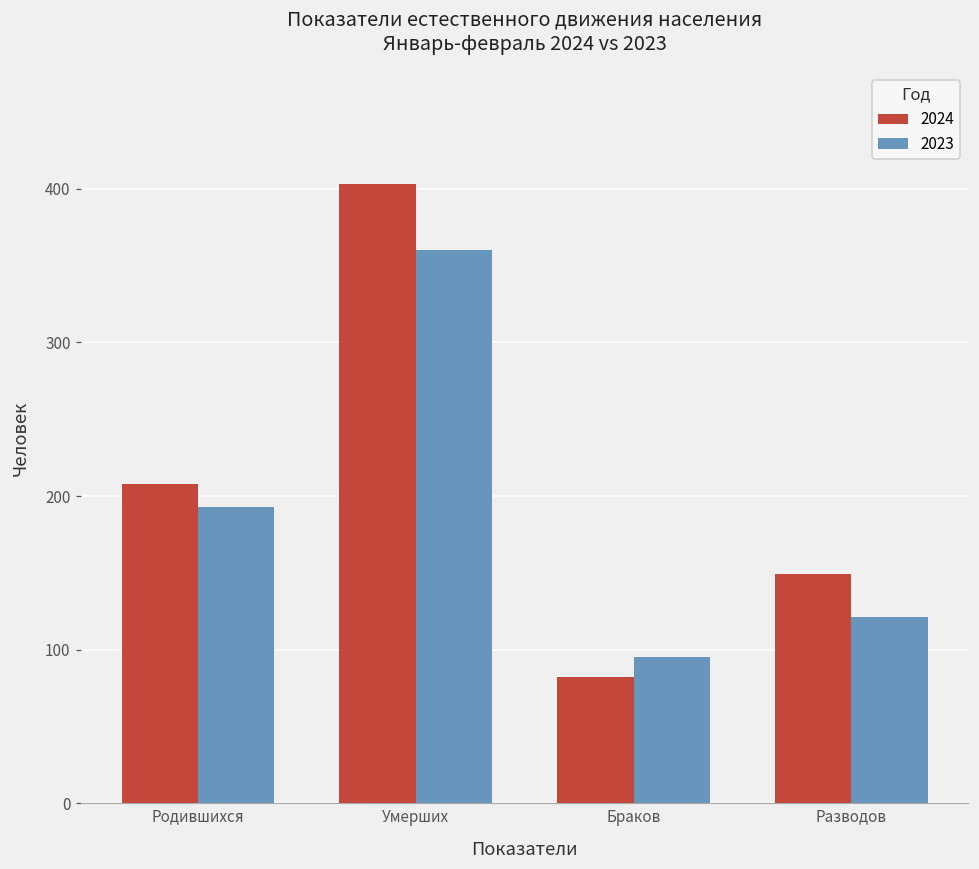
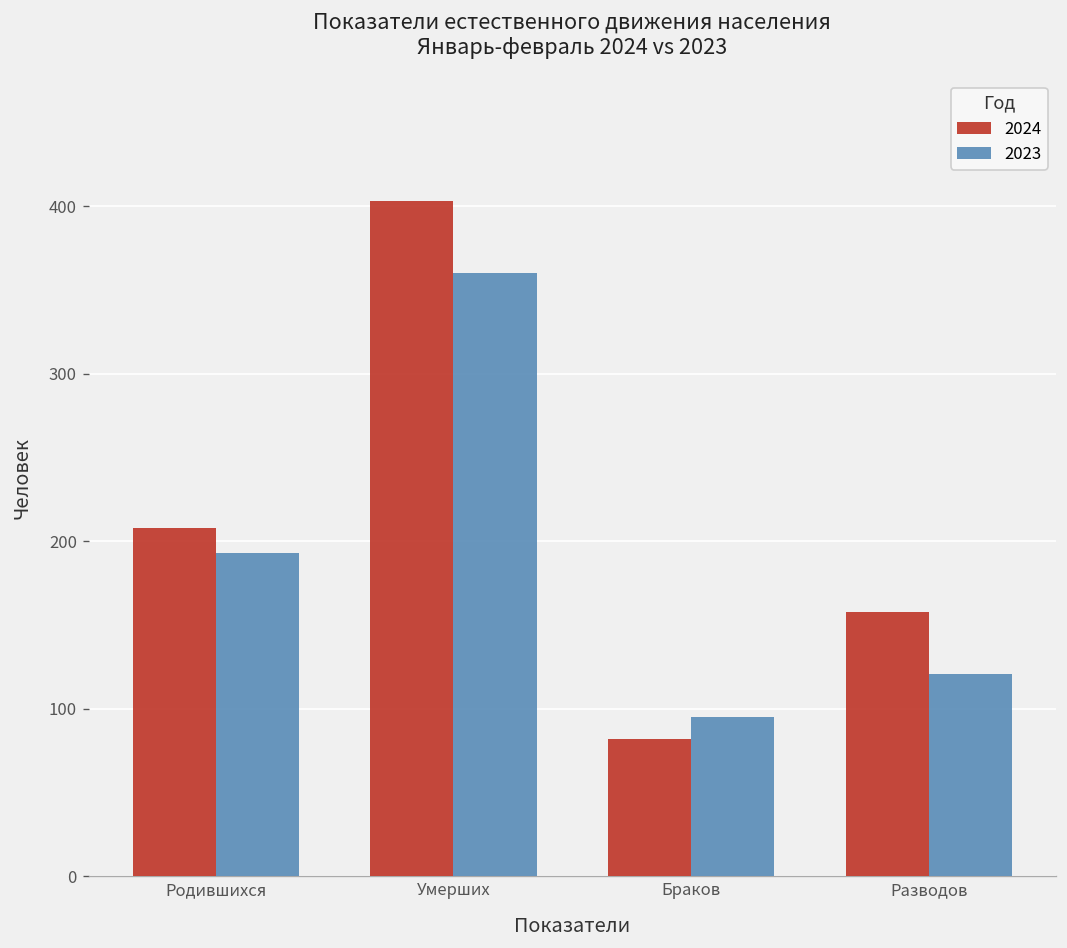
  {
    "2024": {
      "Родившихся": 208,
      "Умерших": 403,
      "Браков": 82,
-     "Разводов": 149
+     "Разводов": 158
    },
    "2023": {
      "Родившихся": 193,
      "Умерших": 360,
      "Браков": 95,
      "Разводов": 121
    }
  }
